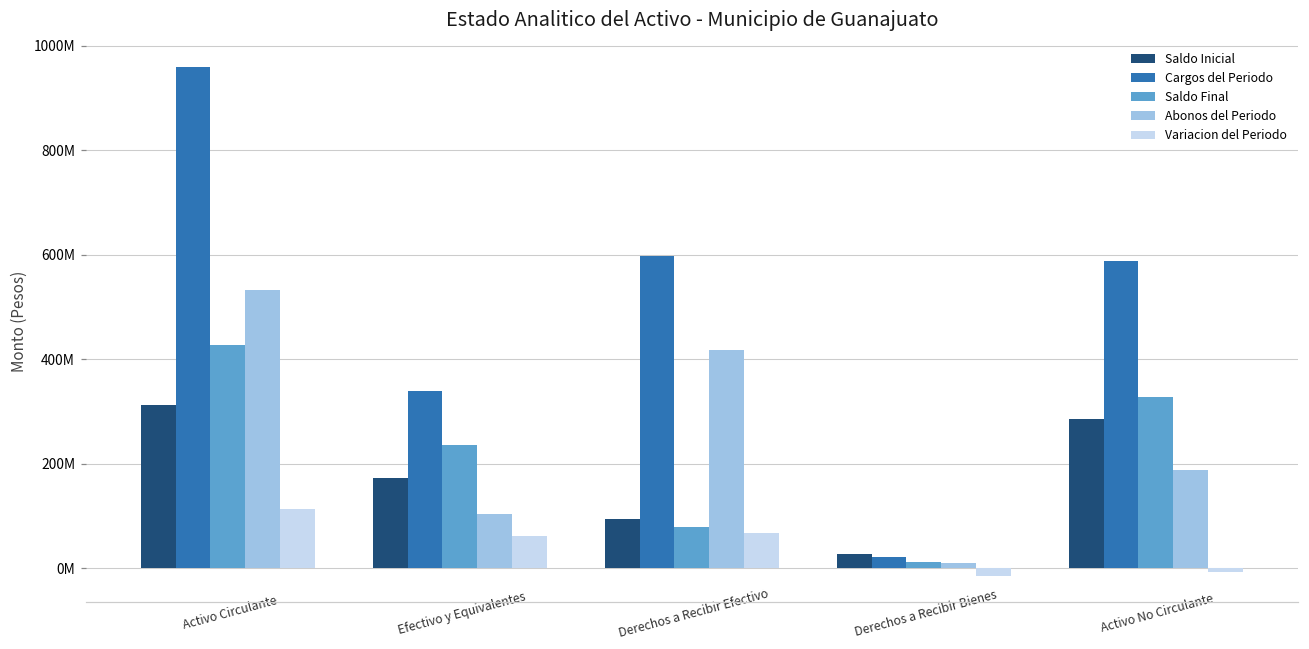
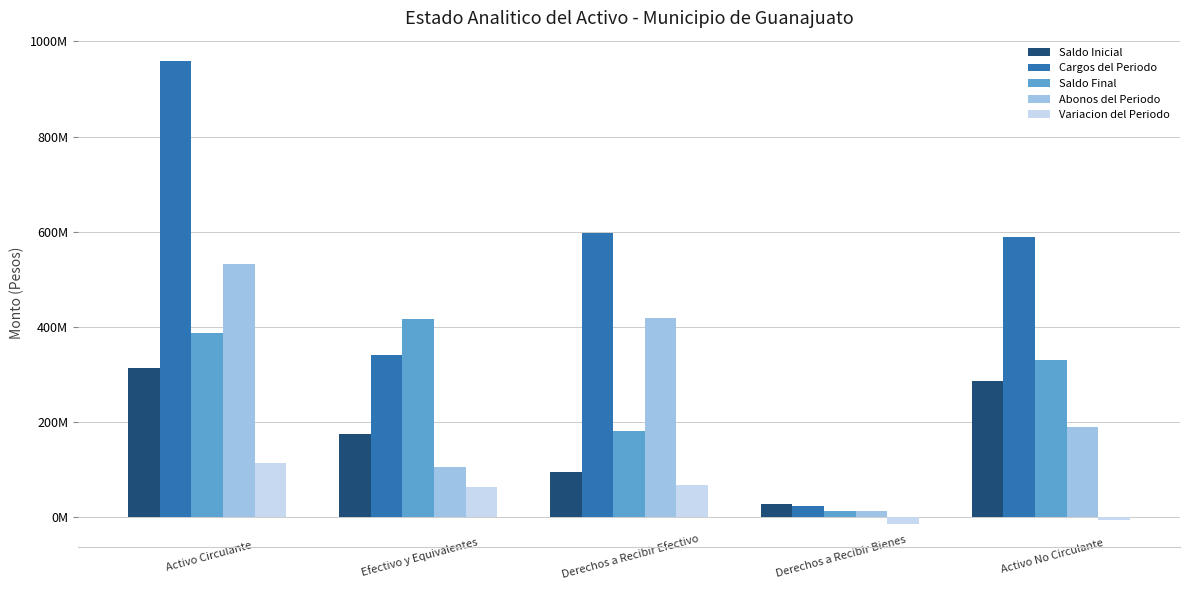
  {
    "Saldo Inicial": {
      "Activo Circulante": 310000000,
      "Efectivo y Equivalentes": 170000000,
      "Derechos a Recibir Efectivo": 90000000,
      "Derechos a Recibir Bienes": 30000000,
      "Activo No Circulante": 290000000
    },
    "Cargos del Periodo": {
      "Activo Circulante": 960000000,
      "Efectivo y Equivalentes": 340000000,
      "Derechos a Recibir Efectivo": 600000000,
      "Derechos a Recibir Bienes": 20000000,
      "Activo No Circulante": 590000000
    },
    "Saldo Final": {
-     "Activo Circulante": 430000000,
-     "Efectivo y Equivalentes": 240000000,
-     "Derechos a Recibir Efectivo": 80000000,
+     "Activo Circulante": 390000000,
+     "Efectivo y Equivalentes": 420000000,
+     "Derechos a Recibir Efectivo": 180000000,
      "Derechos a Recibir Bienes": 10000000,
      "Activo No Circulante": 330000000
    }
  }
